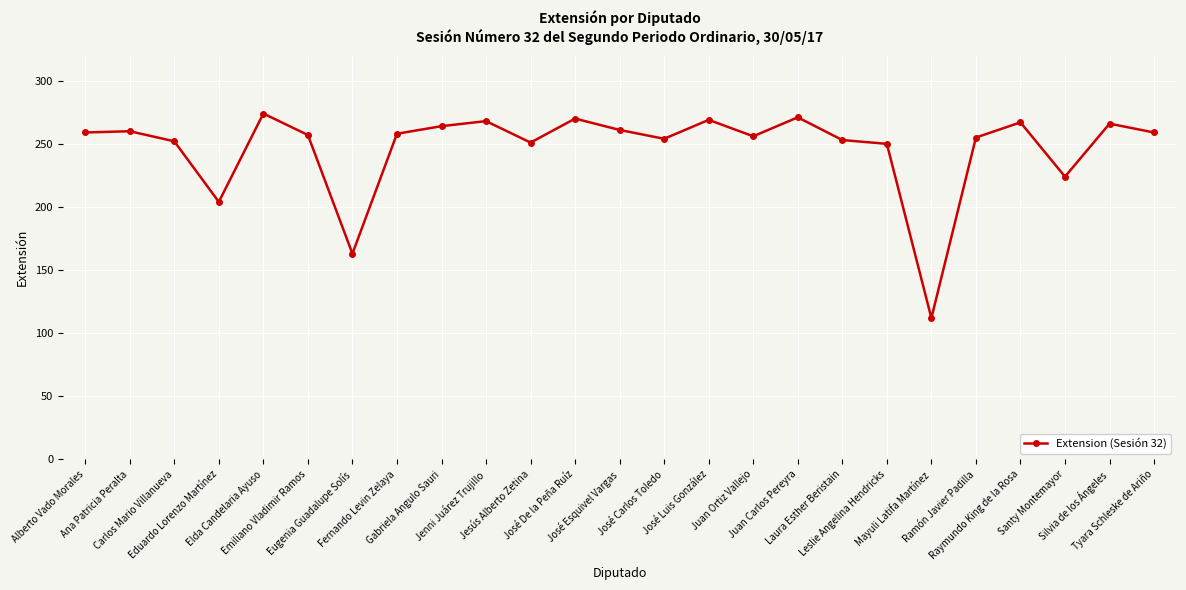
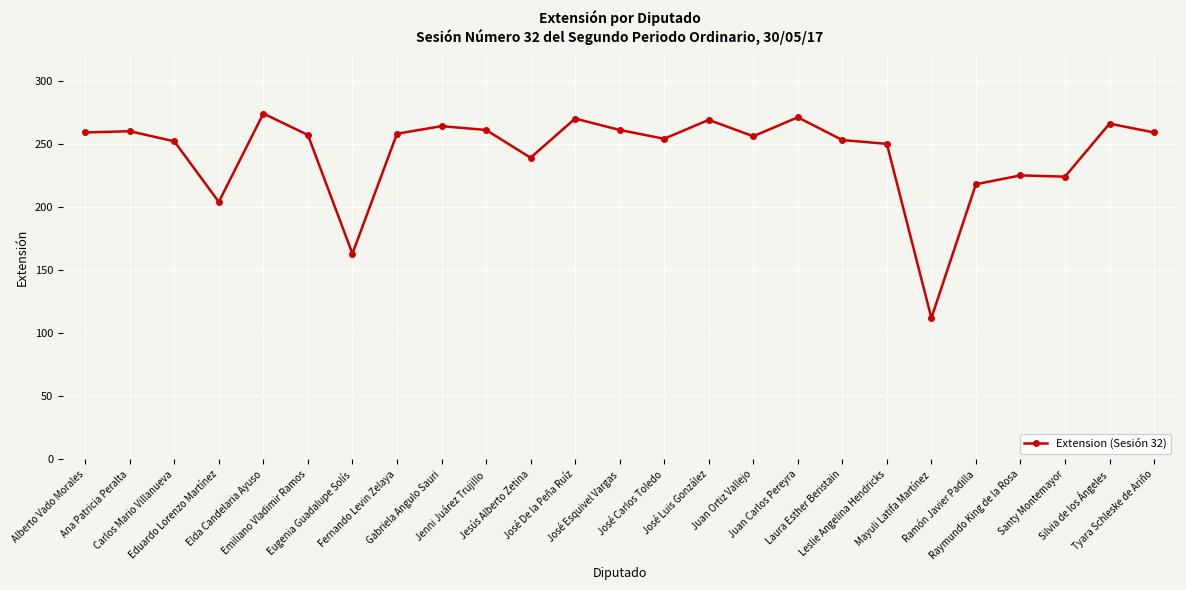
  {
    "Alberto Vado Morales": 259,
    "Ana Patricia Peralta": 260,
    "Carlos Mario Villanueva": 252,
    "Eduardo Lorenzo Martínez": 204,
    "Elda Candelaria Ayuso": 274,
    "Emiliano Vladimir Ramos": 257,
    "Eugenia Guadalupe Solís": 163,
    "Fernando Levin Zelaya": 258,
    "Gabriela Angulo Sauri": 264,
-   "Jenni Juárez Trujillo": 268,
-   "Jesús Alberto Zetina": 251,
+   "Jenni Juárez Trujillo": 261,
+   "Jesús Alberto Zetina": 239,
    "José De la Peña Ruíz": 270,
    "José Esquivel Vargas": 261,
    "José Carlos Toledo": 254,
    "José Luis González": 269,
    "Juan Ortiz Vallejo": 256,
    "Juan Carlos Pereyra": 271,
    "Laura Esther Beristain": 253,
    "Leslie Angelina Hendricks": 250,
    "Mayuli Latifa Martínez": 112,
-   "Ramón Javier Padilla": 255,
-   "Raymundo King de la Rosa": 267,
+   "Ramón Javier Padilla": 218,
+   "Raymundo King de la Rosa": 225,
    "Santy Montemayor": 224,
    "Silvia de los Ángeles": 266,
    "Tyara Schleske de Ariño": 259
  }
